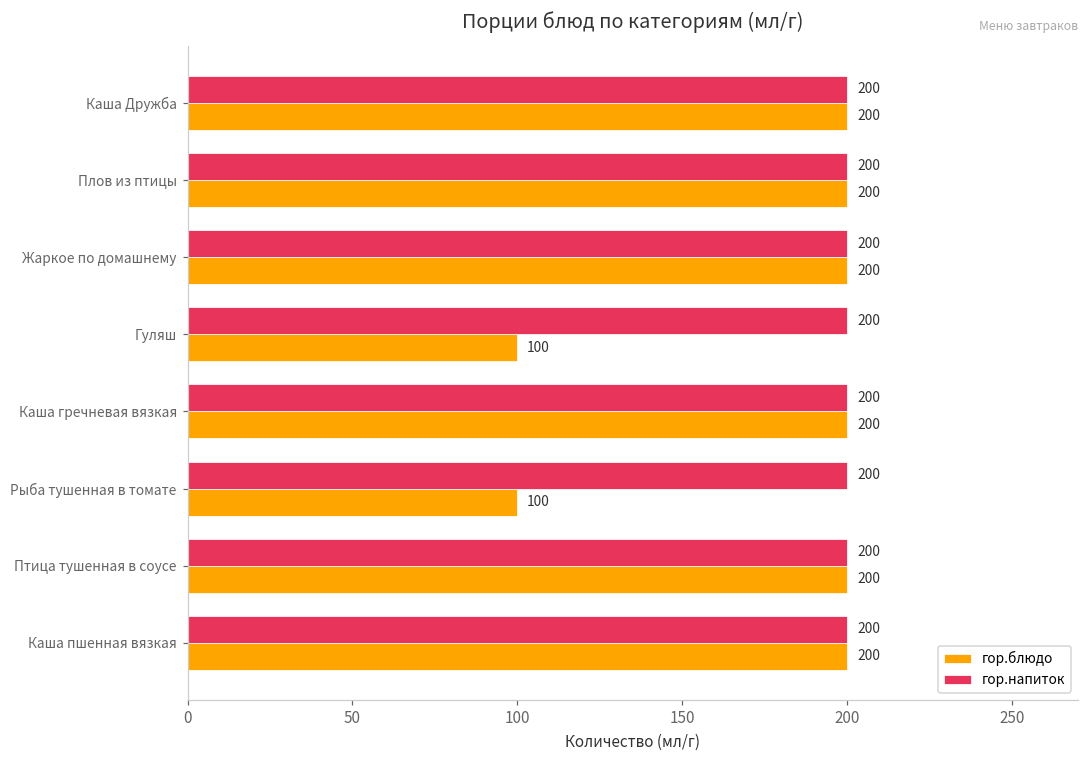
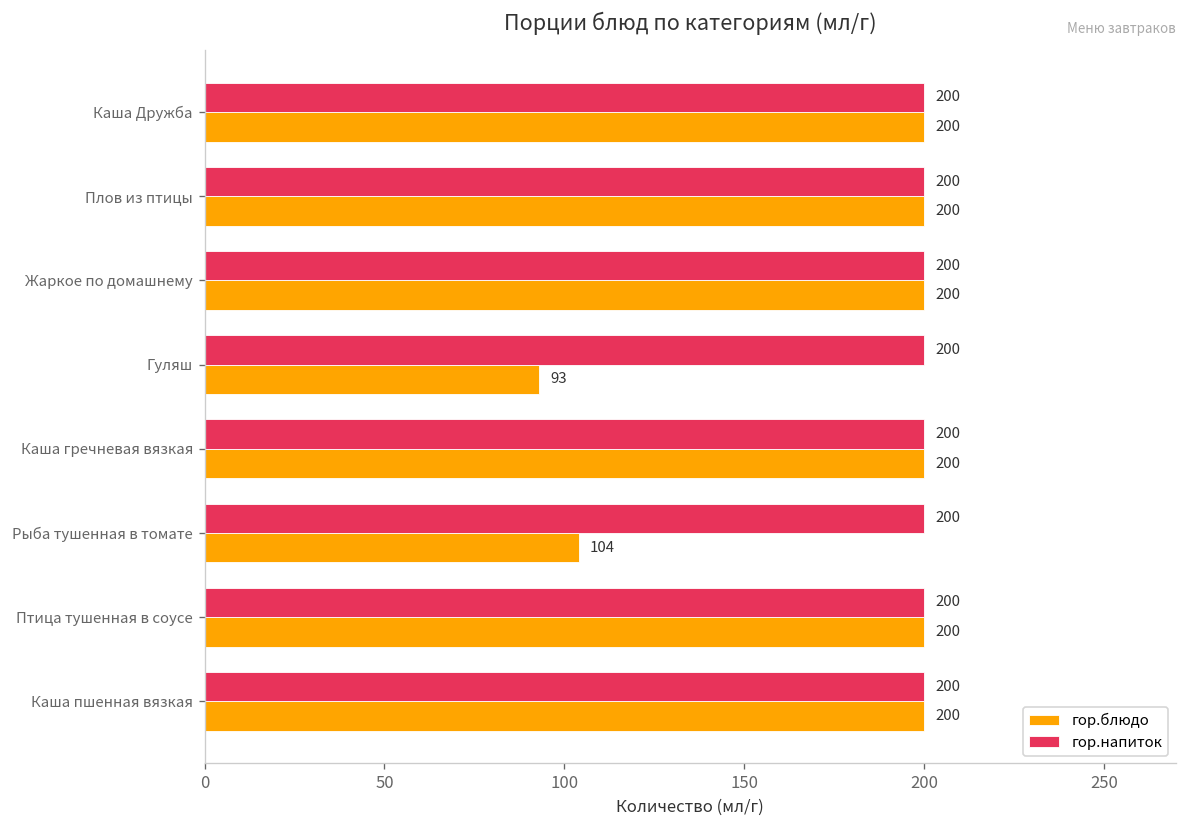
  {
    "гор.блюдо": {
      "Каша Дружба": 200,
      "Плов из птицы": 200,
      "Жаркое по домашнему": 200,
-     "Гуляш": 100,
+     "Гуляш": 93,
      "Каша гречневая вязкая": 200,
-     "Рыба тушенная в томате": 100,
+     "Рыба тушенная в томате": 104,
      "Птица тушенная в соусе": 200,
      "Каша пшенная вязкая": 200
    },
    "гор.напиток": {
      "Каша Дружба": 200,
      "Плов из птицы": 200,
      "Жаркое по домашнему": 200,
      "Гуляш": 200,
      "Каша гречневая вязкая": 200,
      "Рыба тушенная в томате": 200,
      "Птица тушенная в соусе": 200,
      "Каша пшенная вязкая": 200
    }
  }
